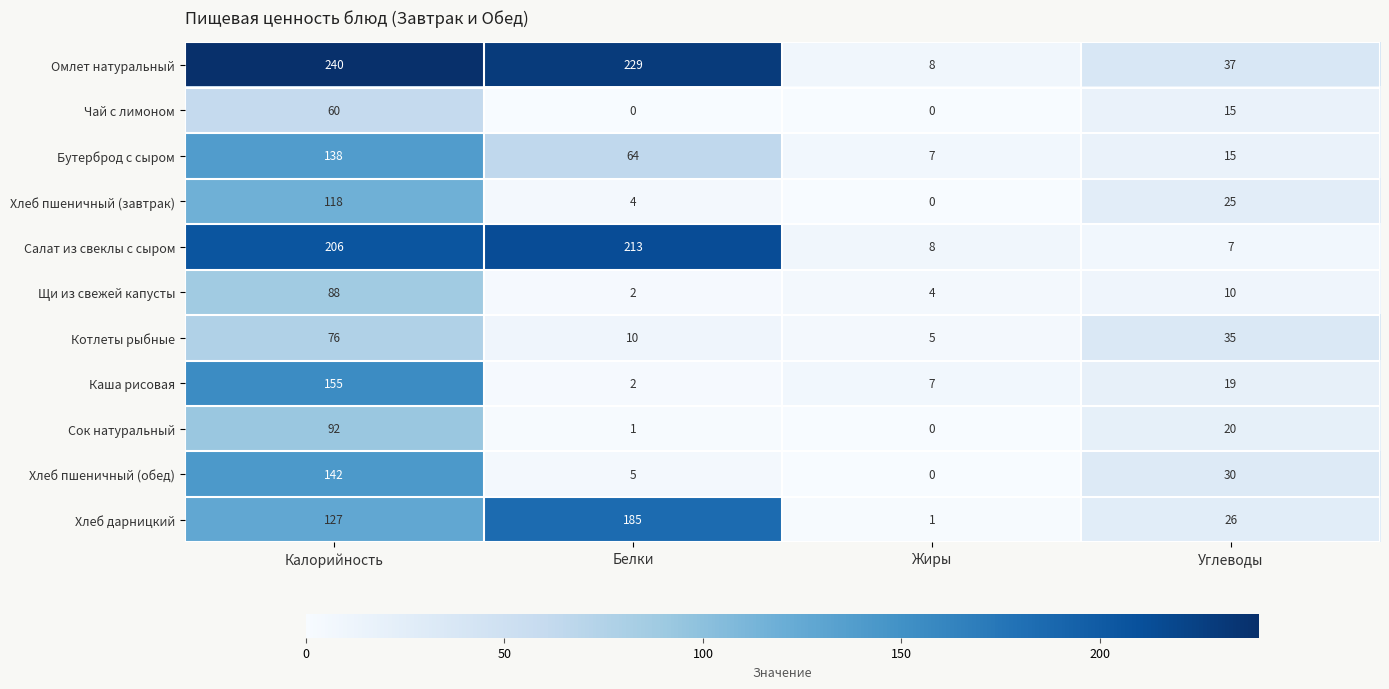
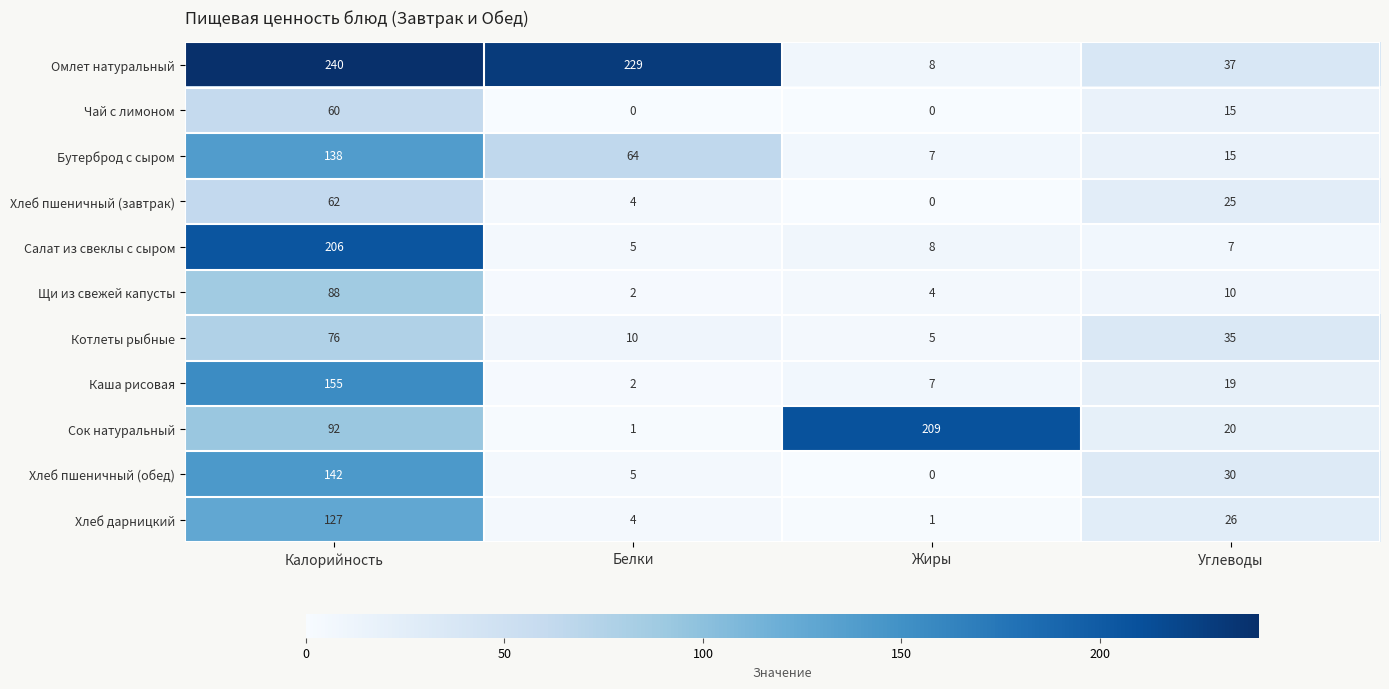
  {
    "Омлет натуральный": {
      "Калорийность": 240,
      "Белки": 229,
      "Жиры": 8,
      "Углеводы": 37
    },
    "Чай с лимоном": {
      "Калорийность": 60,
      "Белки": 0,
      "Жиры": 0,
      "Углеводы": 15
    },
    "Бутерброд с сыром": {
      "Калорийность": 138,
      "Белки": 64,
      "Жиры": 7,
      "Углеводы": 15
    },
    "Хлеб пшеничный (завтрак)": {
-     "Калорийность": 118,
+     "Калорийность": 62,
      "Белки": 4,
      "Жиры": 0,
      "Углеводы": 25
    },
    "Салат из свеклы с сыром": {
      "Калорийность": 206,
-     "Белки": 213,
+     "Белки": 5,
      "Жиры": 8,
      "Углеводы": 7
    },
    "Щи из свежей капусты": {
      "Калорийность": 88,
      "Белки": 2,
      "Жиры": 4,
      "Углеводы": 10
    },
    "Котлеты рыбные": {
      "Калорийность": 76,
      "Белки": 10,
      "Жиры": 5,
      "Углеводы": 35
    },
    "Каша рисовая": {
      "Калорийность": 155,
      "Белки": 2,
      "Жиры": 7,
      "Углеводы": 19
    },
    "Сок натуральный": {
      "Калорийность": 92,
      "Белки": 1,
-     "Жиры": 0,
+     "Жиры": 209,
      "Углеводы": 20
    },
    "Хлеб пшеничный (обед)": {
      "Калорийность": 142,
      "Белки": 5,
      "Жиры": 0,
      "Углеводы": 30
    },
    "Хлеб дарницкий": {
      "Калорийность": 127,
-     "Белки": 185,
+     "Белки": 4,
      "Жиры": 1,
      "Углеводы": 26
    }
  }
